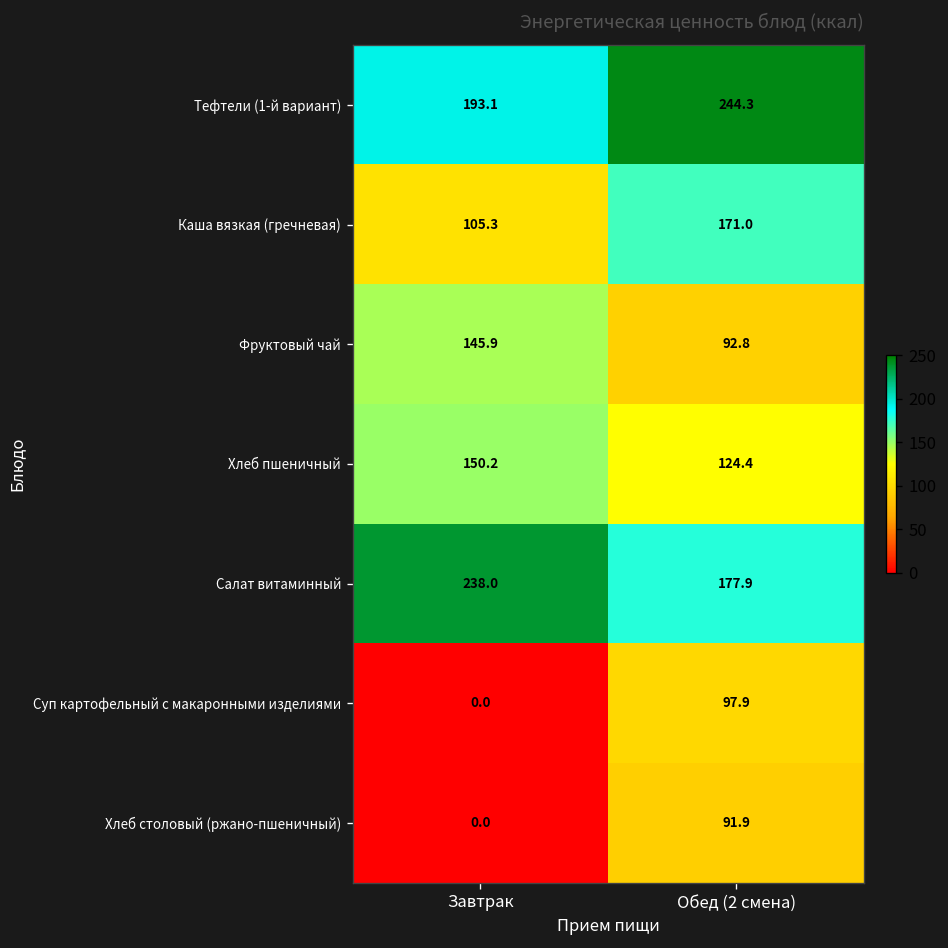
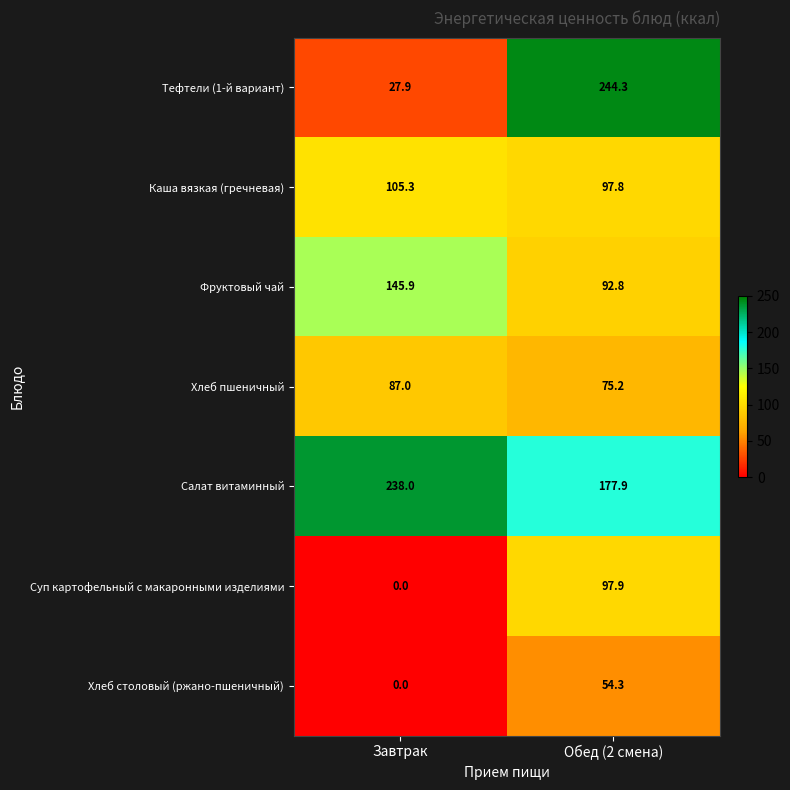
  {
    "Тефтели (1-й вариант)": {
-     "Завтрак": 193.1,
+     "Завтрак": 27.9,
      "Обед (2 смена)": 244.3
    },
    "Каша вязкая (гречневая)": {
      "Завтрак": 105.3,
-     "Обед (2 смена)": 171.0
+     "Обед (2 смена)": 97.8
    },
    "Фруктовый чай": {
      "Завтрак": 145.9,
      "Обед (2 смена)": 92.8
    },
    "Хлеб пшеничный": {
-     "Завтрак": 150.2,
-     "Обед (2 смена)": 124.4
+     "Завтрак": 87.0,
+     "Обед (2 смена)": 75.2
    },
    "Салат витаминный": {
      "Завтрак": 238.0,
      "Обед (2 смена)": 177.9
    },
    "Суп картофельный с макаронными изделиями": {
      "Завтрак": 0.0,
      "Обед (2 смена)": 97.9
    },
    "Хлеб столовый (ржано-пшеничный)": {
      "Завтрак": 0.0,
-     "Обед (2 смена)": 91.9
+     "Обед (2 смена)": 54.3
    }
  }
